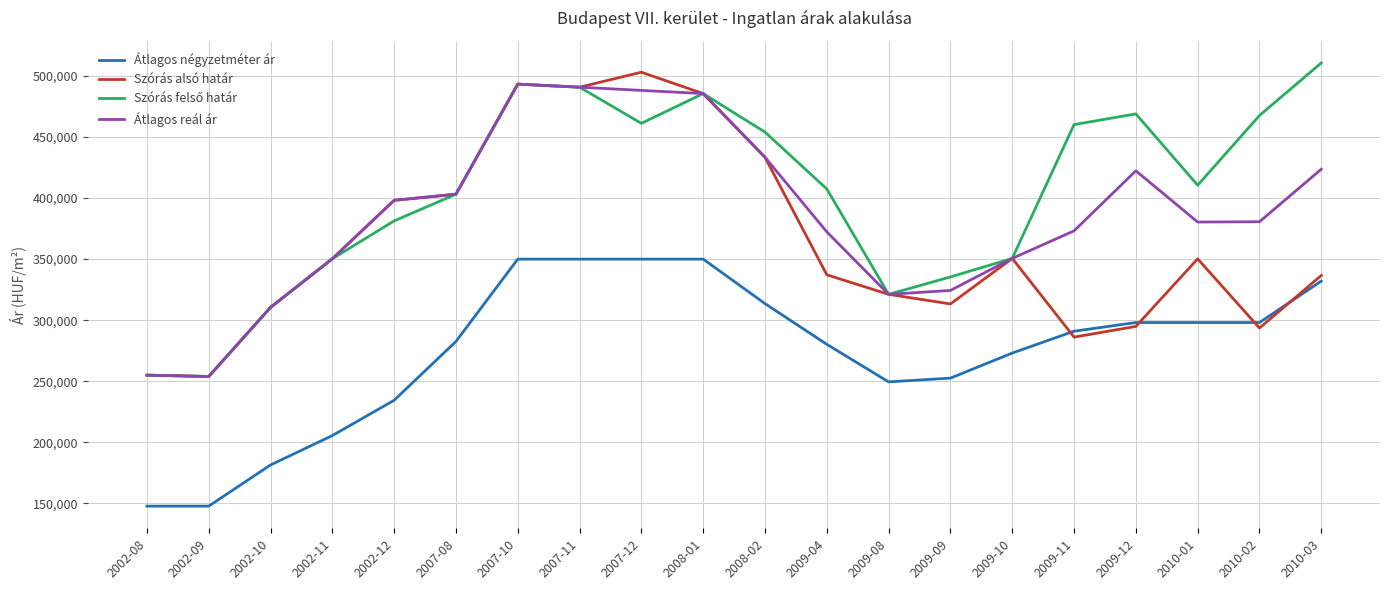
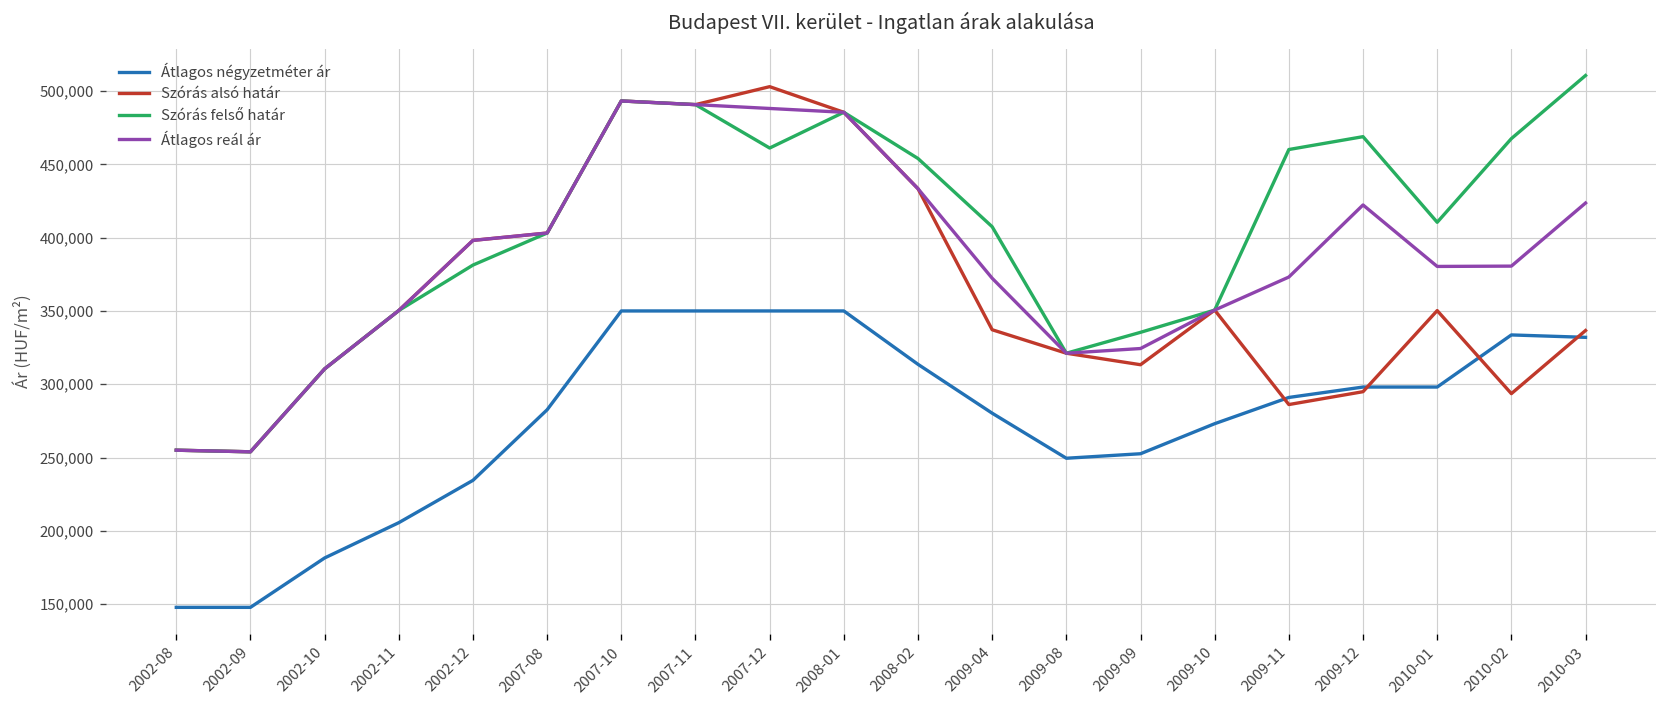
  {
    "Átlagos négyzetméter ár": {
      "2002-08": "148,000",
      "2002-09": "148,000",
      "2002-10": "182,000",
      "2002-11": "206,000",
      "2002-12": "234,000",
      "2007-08": "283,000",
      "2007-10": "350,000",
      "2007-11": "350,000",
      "2007-12": "350,000",
      "2008-01": "350,000",
      "2008-02": "314,000",
      "2009-04": "280,000",
      "2009-08": "250,000",
      "2009-09": "253,000",
      "2009-10": "273,000",
      "2009-11": "291,000",
      "2009-12": "298,000",
      "2010-01": "298,000",
-     "2010-02": "298,000",
+     "2010-02": "334,000",
      "2010-03": "332,000"
    },
    "Szórás alsó határ": {
      "2007-12": "503,000",
      "2009-04": "337,000",
      "2009-09": "313,000",
      "2009-11": "286,000",
      "2009-12": "295,000",
      "2010-01": "350,000",
      "2010-02": "294,000",
      "2010-03": "337,000"
    },
    "Szórás felső határ": {
      "2002-12": "381,000",
      "2007-12": "461,000",
      "2008-02": "454,000",
      "2009-04": "407,000",
      "2009-09": "335,000",
      "2009-11": "460,000",
      "2009-12": "469,000",
      "2010-01": "410,000",
      "2010-02": "468,000",
      "2010-03": "511,000"
    },
    "Átlagos reál ár": {
      "2007-12": "488,000",
      "2009-04": "372,000",
      "2009-09": "324,000",
      "2009-11": "373,000",
      "2009-12": "422,000",
      "2010-01": "380,000",
      "2010-02": "381,000",
      "2010-03": "424,000"
    }
  }
